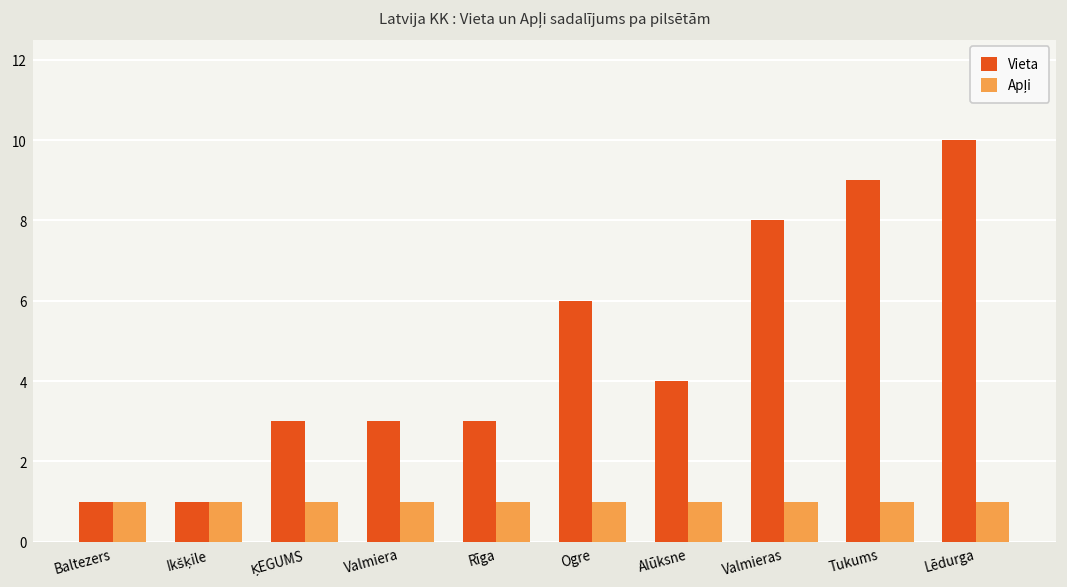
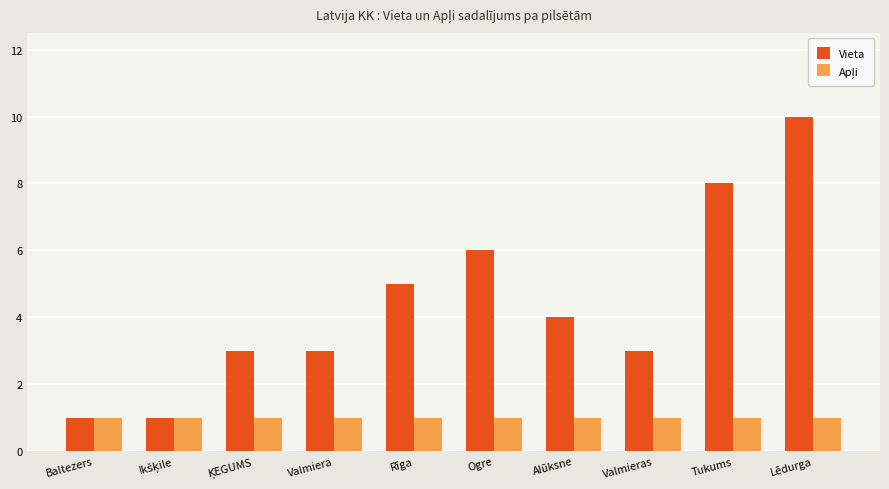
  {
    "Vieta": {
      "Baltezers": 1,
      "Ikšķile": 1,
      "ĶEGUMS": 3,
      "Valmiera": 3,
-     "Rīga": 3,
+     "Rīga": 5,
      "Ogre": 6,
      "Alūksne": 4,
-     "Valmieras": 8,
-     "Tukums": 9,
+     "Valmieras": 3,
+     "Tukums": 8,
      "Lēdurga": 10
    },
    "Apļi": {
      "Baltezers": 1,
      "Ikšķile": 1,
      "ĶEGUMS": 1,
      "Valmiera": 1,
      "Rīga": 1,
      "Ogre": 1,
      "Alūksne": 1,
      "Valmieras": 1,
      "Tukums": 1,
      "Lēdurga": 1
    }
  }
